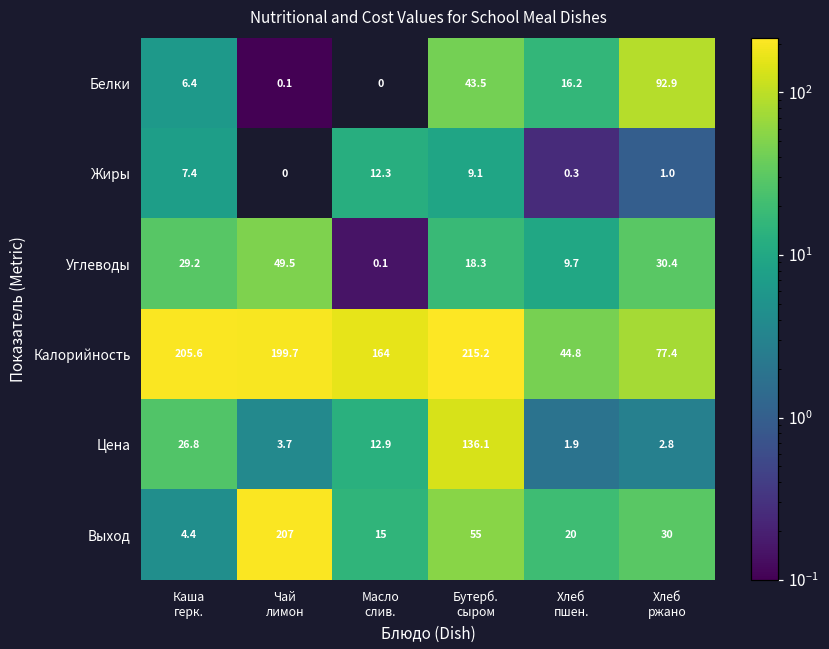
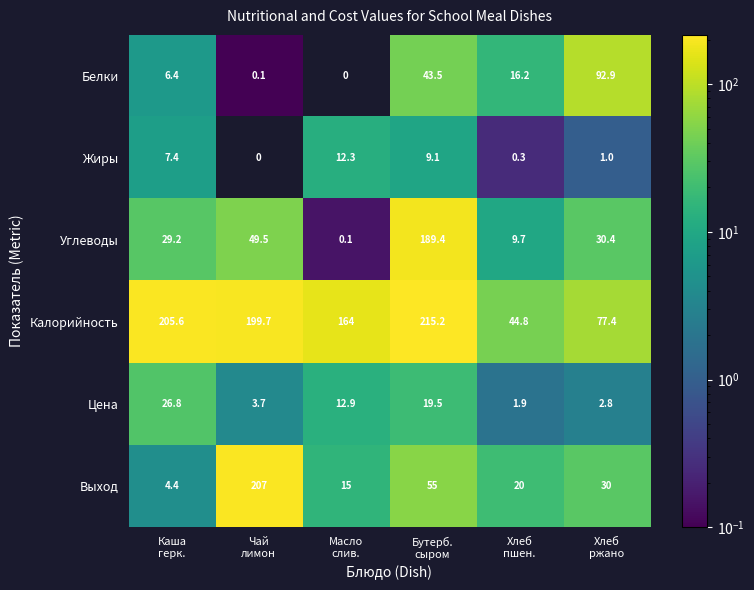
  {
    "Белки": {
      "Каша герк.": 6.4,
      "Чай лимон": 0.1,
      "Масло слив.": 0,
      "Бутерб. сыром": 43.5,
      "Хлеб пшен.": 16.2,
      "Хлеб ржано": 92.9
    },
    "Жиры": {
      "Каша герк.": 7.4,
      "Чай лимон": 0,
      "Масло слив.": 12.3,
      "Бутерб. сыром": 9.1,
      "Хлеб пшен.": 0.3,
      "Хлеб ржано": 1.0
    },
    "Углеводы": {
      "Каша герк.": 29.2,
      "Чай лимон": 49.5,
      "Масло слив.": 0.1,
-     "Бутерб. сыром": 18.3,
+     "Бутерб. сыром": 189.4,
      "Хлеб пшен.": 9.7,
      "Хлеб ржано": 30.4
    },
    "Калорийность": {
      "Каша герк.": 205.6,
      "Чай лимон": 199.7,
      "Масло слив.": 164,
      "Бутерб. сыром": 215.2,
      "Хлеб пшен.": 44.8,
      "Хлеб ржано": 77.4
    },
    "Цена": {
      "Каша герк.": 26.8,
      "Чай лимон": 3.7,
      "Масло слив.": 12.9,
-     "Бутерб. сыром": 136.1,
+     "Бутерб. сыром": 19.5,
      "Хлеб пшен.": 1.9,
      "Хлеб ржано": 2.8
    },
    "Выход": {
      "Каша герк.": 4.4,
      "Чай лимон": 207,
      "Масло слив.": 15,
      "Бутерб. сыром": 55,
      "Хлеб пшен.": 20,
      "Хлеб ржано": 30
    }
  }
